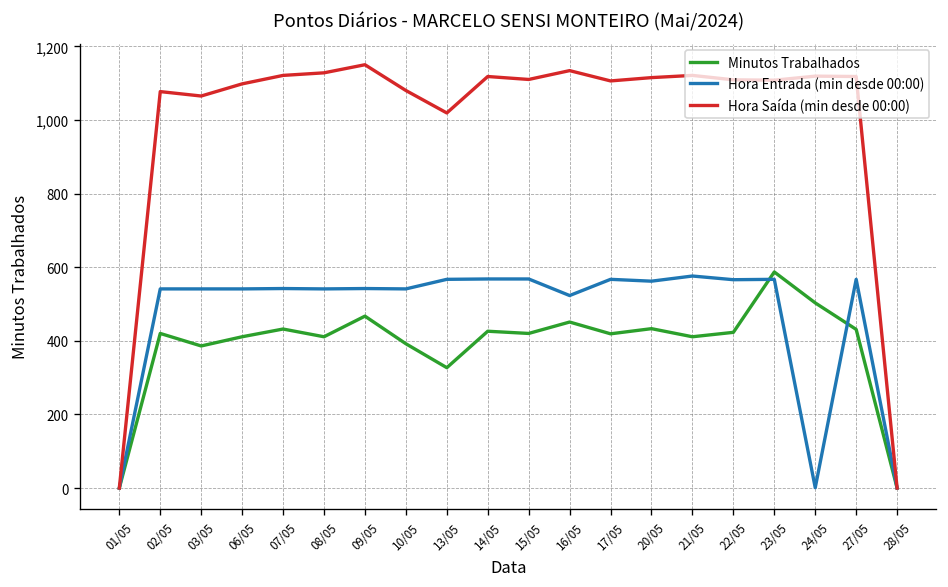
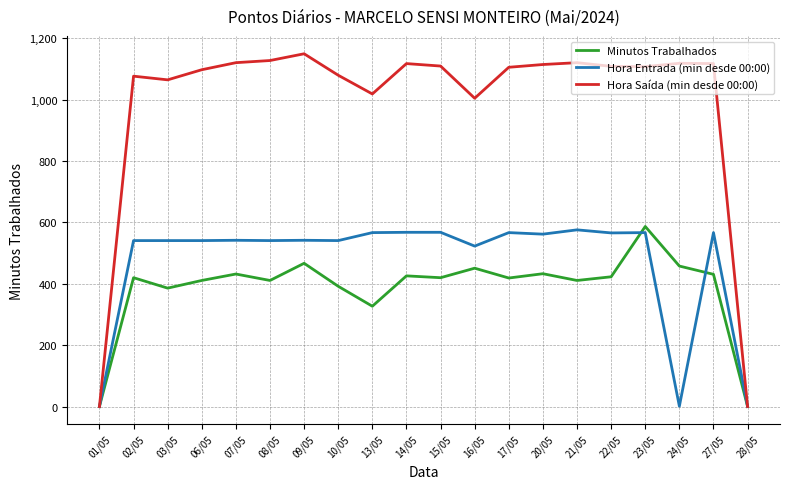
  {
    "Minutos Trabalhados": {
      "02/05": "420",
      "03/05": "390",
      "06/05": "410",
      "07/05": "430",
      "08/05": "410",
      "09/05": "470",
      "10/05": "390",
      "13/05": "330",
      "14/05": "430",
      "15/05": "420",
      "16/05": "450",
      "17/05": "420",
      "20/05": "430",
      "21/05": "410",
      "22/05": "420",
      "23/05": "590",
-     "24/05": "500",
+     "24/05": "460",
      "27/05": "430"
    },
    "Hora Entrada (min desde 00:00)": {
      "02/05": "540",
      "03/05": "540",
      "06/05": "540",
      "07/05": "540",
      "08/05": "540",
      "09/05": "540",
      "10/05": "540",
      "13/05": "570",
      "14/05": "570",
      "15/05": "570",
      "16/05": "520",
      "17/05": "570",
      "20/05": "560",
      "21/05": "580",
      "22/05": "570",
      "23/05": "570",
      "24/05": "0",
      "27/05": "570"
    },
    "Hora Saída (min desde 00:00)": {
      "02/05": "1,080",
      "03/05": "1,070",
      "06/05": "1,100",
      "07/05": "1,120",
      "08/05": "1,130",
      "09/05": "1,150",
      "10/05": "1,080",
      "13/05": "1,020",
      "14/05": "1,120",
      "15/05": "1,110",
-     "16/05": "1,130",
+     "16/05": "1,010",
      "17/05": "1,110",
      "20/05": "1,120"
    }
  }
